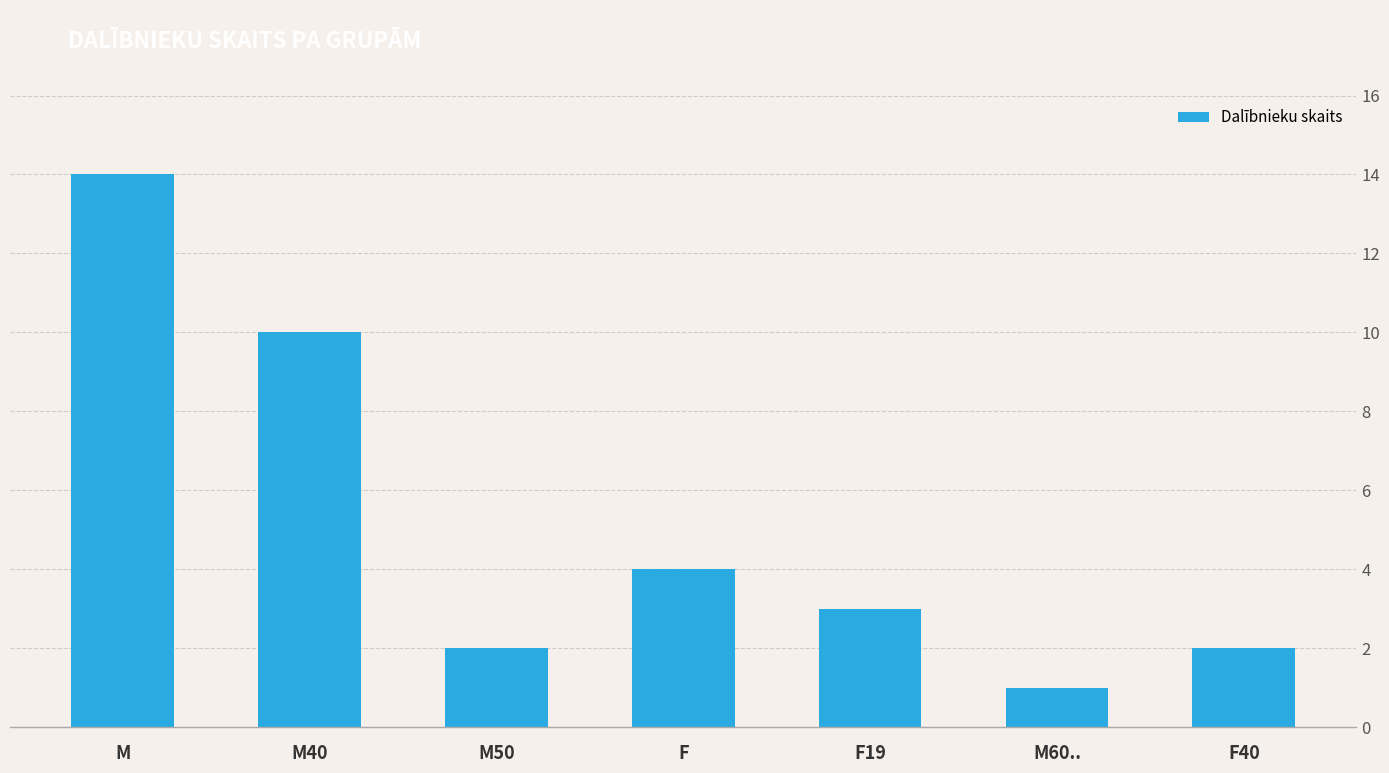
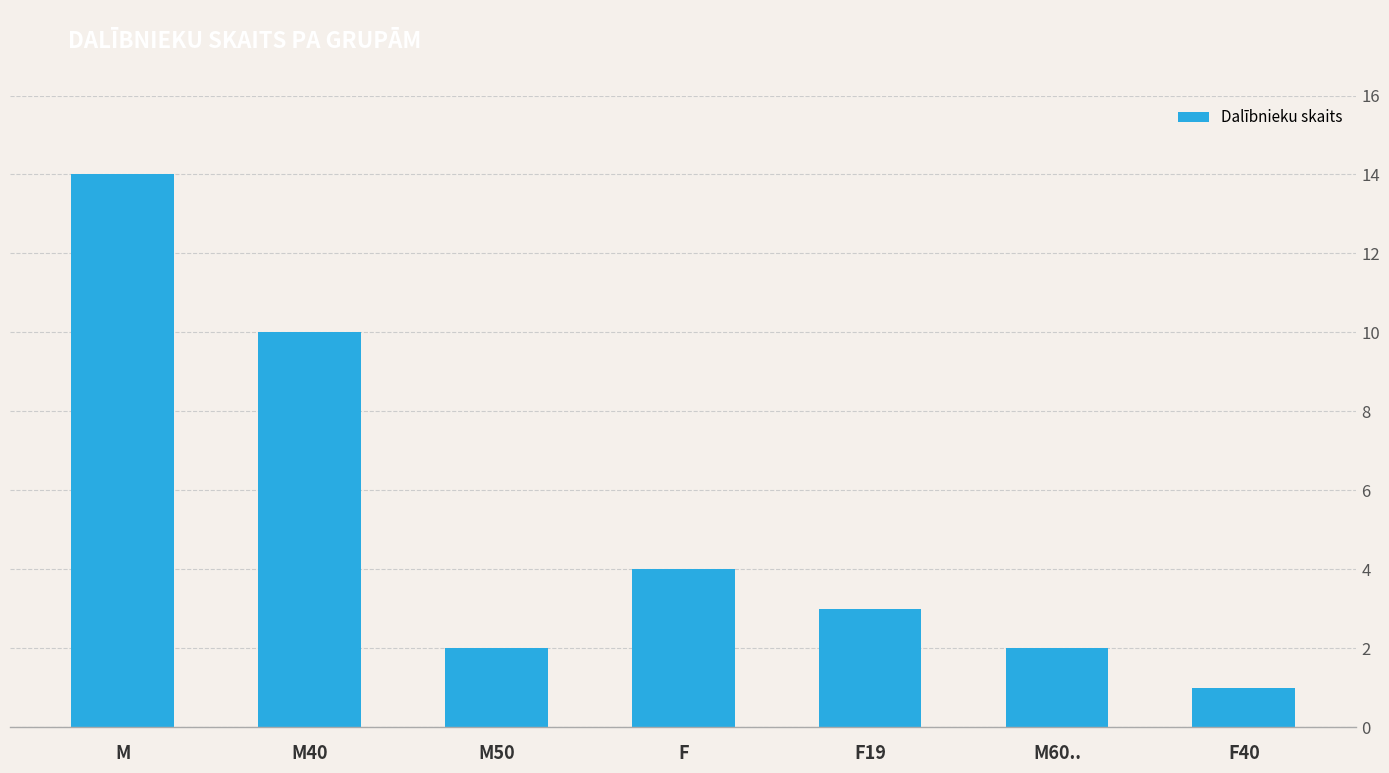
  {
    "M": 14,
    "M40": 10,
    "M50": 2,
    "F": 4,
    "F19": 3,
-   "M60..": 1,
-   "F40": 2
+   "M60..": 2,
+   "F40": 1
  }
